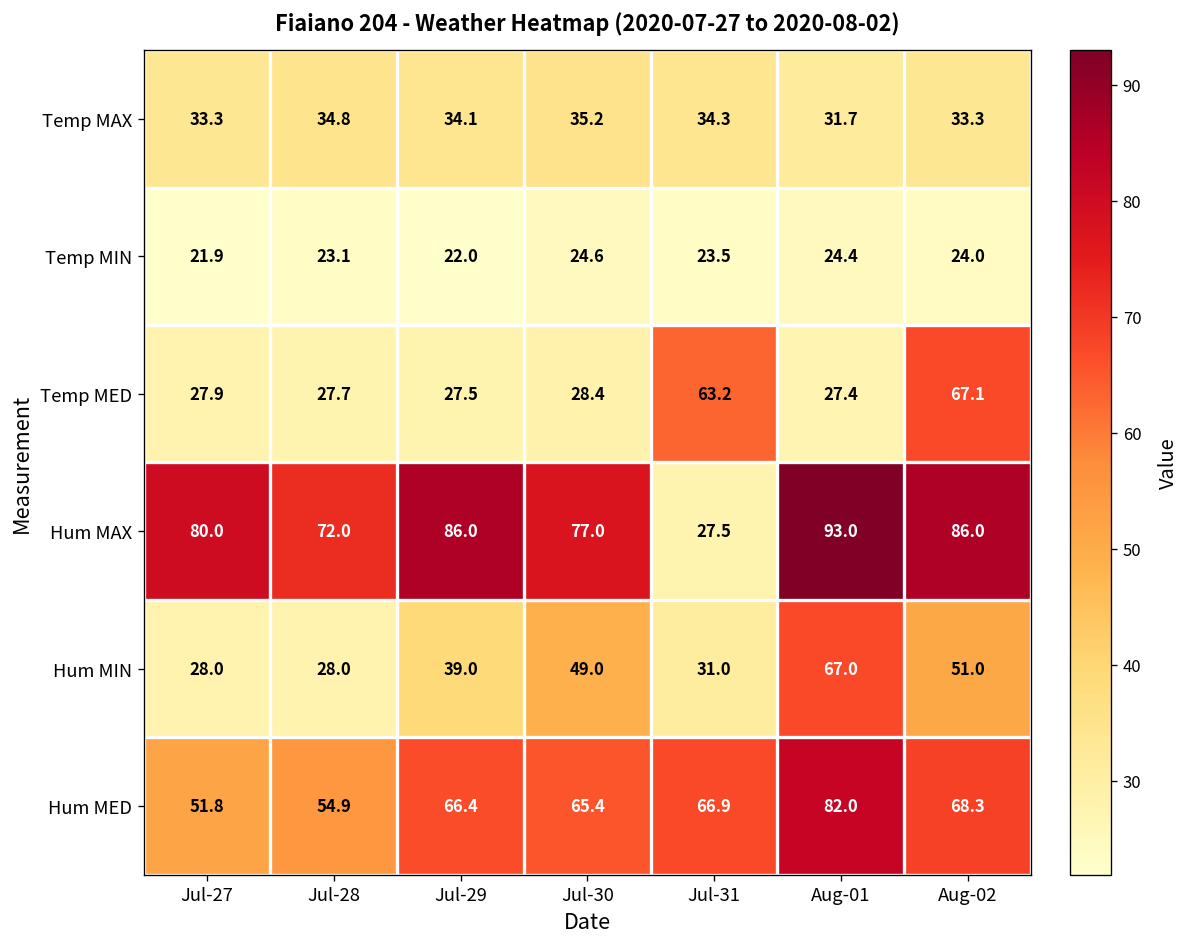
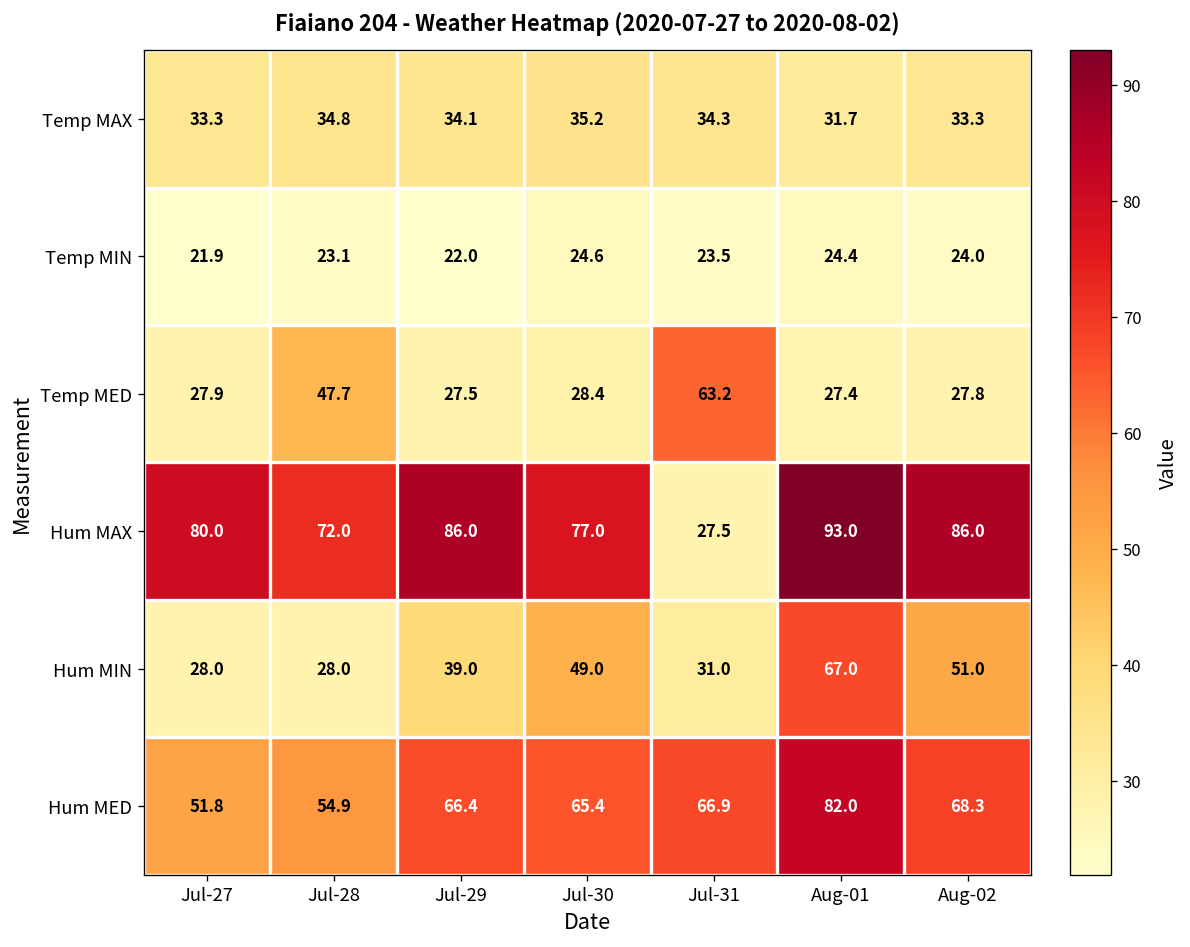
  {
    "Temp MAX": {
      "Jul-27": 33.3,
      "Jul-28": 34.8,
      "Jul-29": 34.1,
      "Jul-30": 35.2,
      "Jul-31": 34.3,
      "Aug-01": 31.7,
      "Aug-02": 33.3
    },
    "Temp MIN": {
      "Jul-27": 21.9,
      "Jul-28": 23.1,
      "Jul-29": 22.0,
      "Jul-30": 24.6,
      "Jul-31": 23.5,
      "Aug-01": 24.4,
      "Aug-02": 24.0
    },
    "Temp MED": {
      "Jul-27": 27.9,
-     "Jul-28": 27.7,
+     "Jul-28": 47.7,
      "Jul-29": 27.5,
      "Jul-30": 28.4,
      "Jul-31": 63.2,
      "Aug-01": 27.4,
-     "Aug-02": 67.1
+     "Aug-02": 27.8
    },
    "Hum MAX": {
      "Jul-27": 80.0,
      "Jul-28": 72.0,
      "Jul-29": 86.0,
      "Jul-30": 77.0,
      "Jul-31": 27.5,
      "Aug-01": 93.0,
      "Aug-02": 86.0
    },
    "Hum MIN": {
      "Jul-27": 28.0,
      "Jul-28": 28.0,
      "Jul-29": 39.0,
      "Jul-30": 49.0,
      "Jul-31": 31.0,
      "Aug-01": 67.0,
      "Aug-02": 51.0
    },
    "Hum MED": {
      "Jul-27": 51.8,
      "Jul-28": 54.9,
      "Jul-29": 66.4,
      "Jul-30": 65.4,
      "Jul-31": 66.9,
      "Aug-01": 82.0,
      "Aug-02": 68.3
    }
  }
